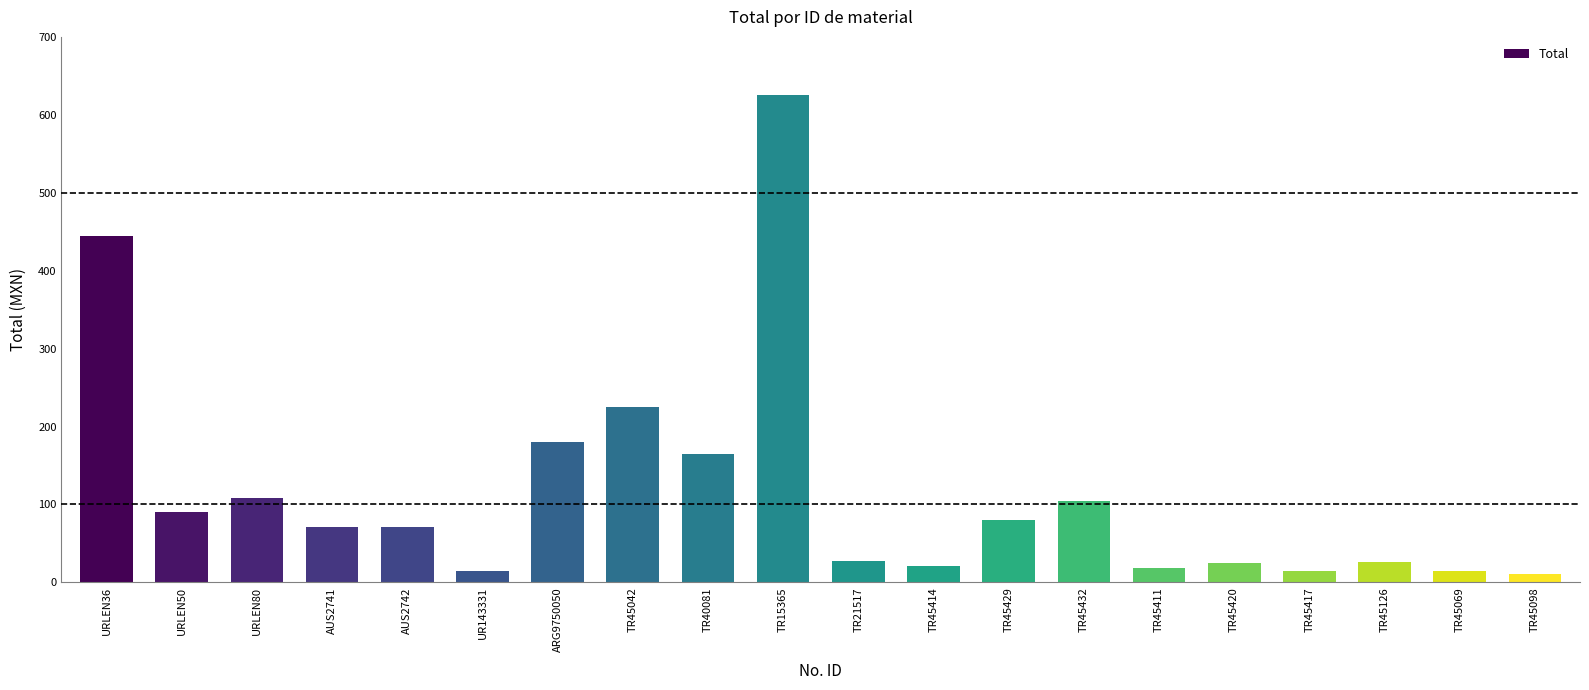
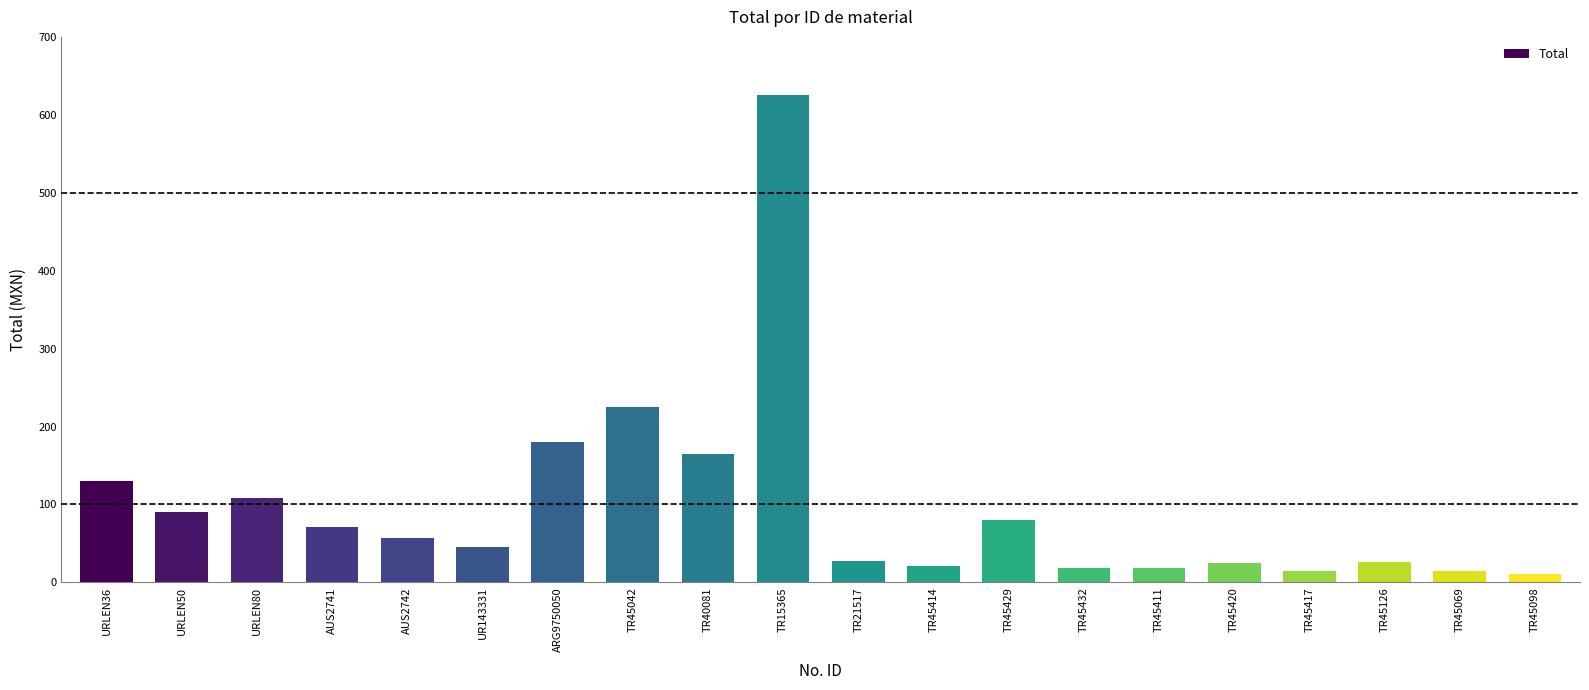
  {
-   "URLEN36": 440,
+   "URLEN36": 130,
    "URLEN50": 90,
    "URLEN80": 110,
    "AUS2741": 70,
-   "AUS2742": 70,
-   "UR143331": 10,
+   "AUS2742": 60,
+   "UR143331": 50,
    "ARG9750050": 180,
    "TR45042": 230,
    "TR40081": 160,
    "TR15365": 620,
    "TR21517": 30,
    "TR45414": 20,
    "TR45429": 80,
-   "TR45432": 100,
+   "TR45432": 20,
    "TR45411": 20,
    "TR45420": 20,
    "TR45417": 10,
    "TR45126": 30,
    "TR45069": 10,
    "TR45098": 10
  }
